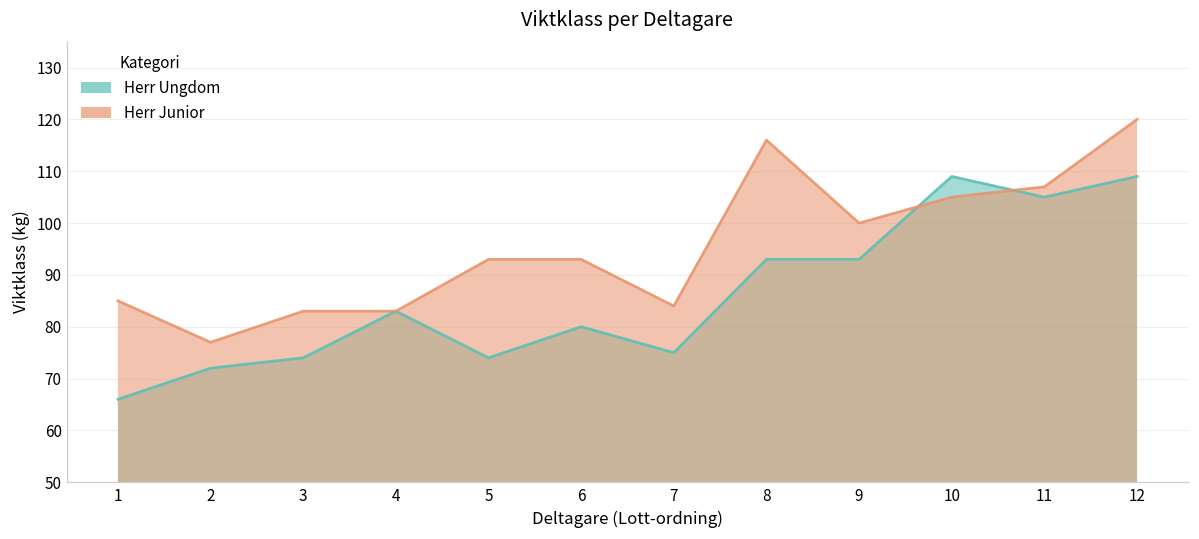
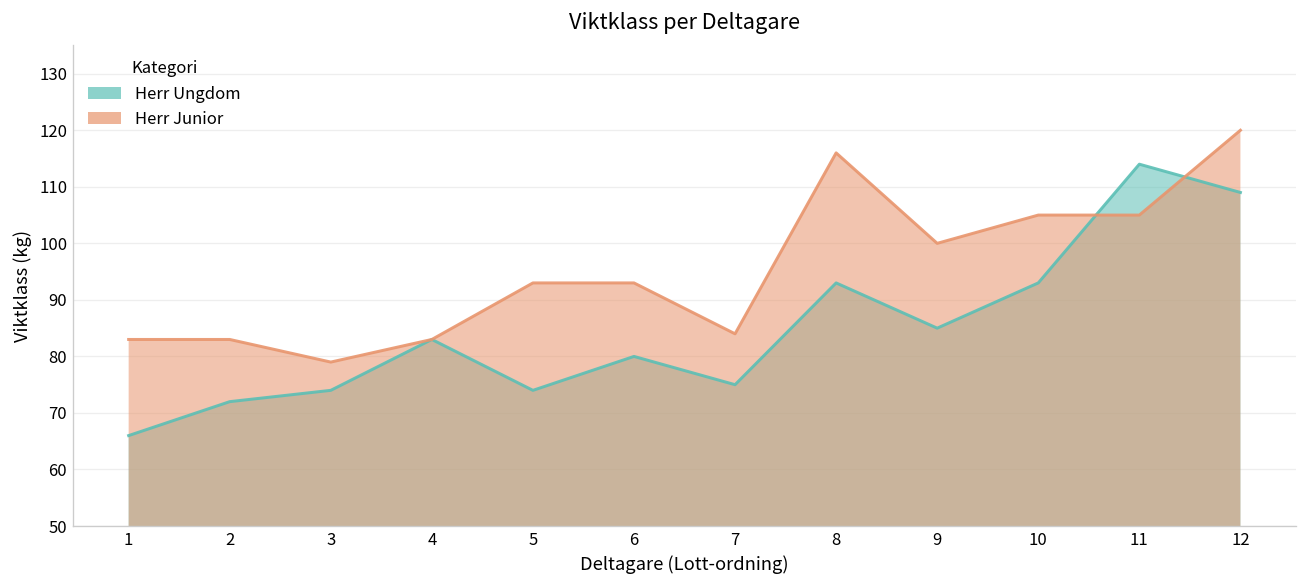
  {
    "Herr Ungdom": {
      "1": 66,
      "2": 72,
      "3": 74,
      "5": 74,
      "6": 80,
      "7": 75,
      "8": 93,
-     "9": 93,
-     "10": 109,
-     "11": 105,
+     "9": 85,
+     "10": 93,
+     "11": 114,
      "12": 109
    },
    "Herr Junior": {
-     "1": 85,
-     "2": 77,
-     "3": 83,
+     "1": 83,
+     "2": 83,
+     "3": 79,
      "5": 93,
      "6": 93,
      "7": 84,
      "8": 116,
      "9": 100,
      "10": 105,
-     "11": 107,
+     "11": 105,
      "12": 120
    }
  }
